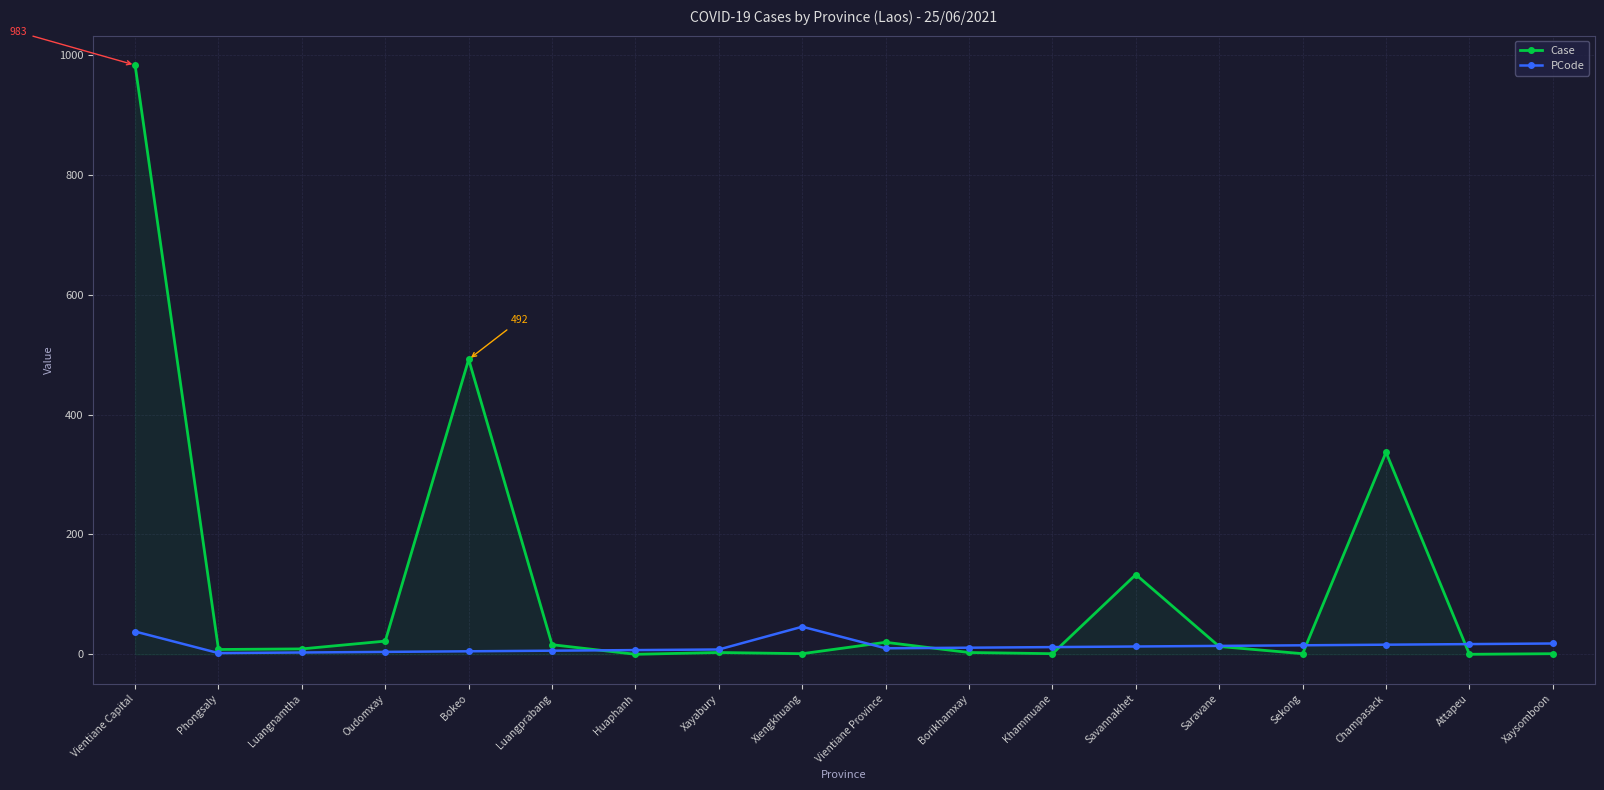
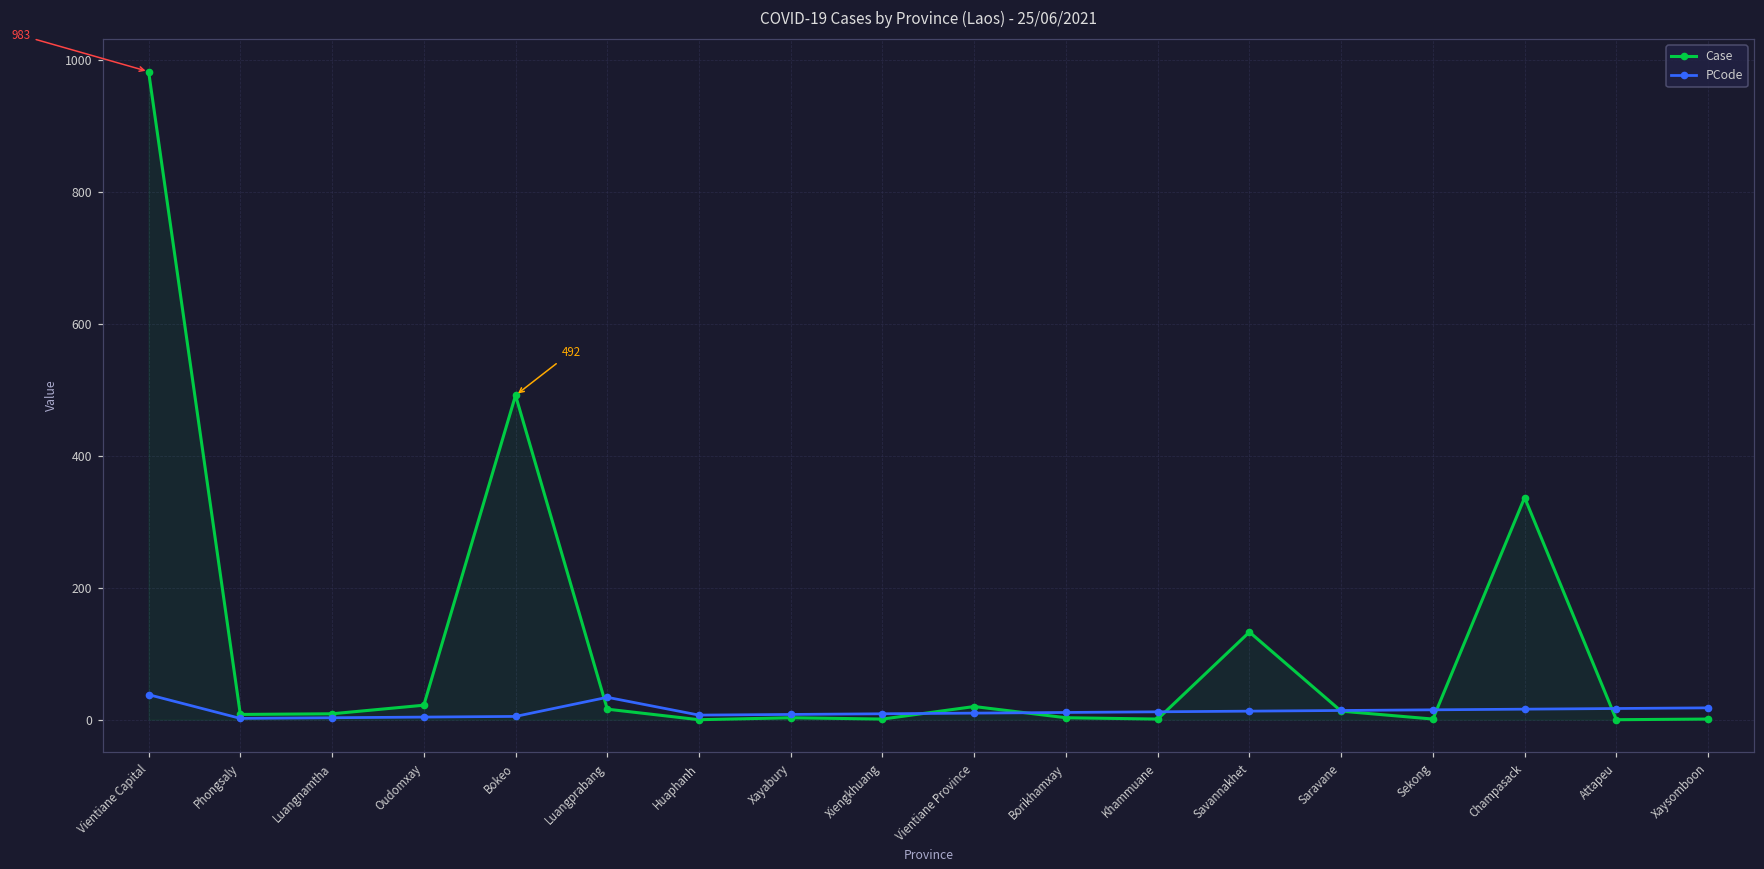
  {
    "Case": {
      "Vientiane Capital": 983,
      "Bokeo": 492
    },
    "PCode": {
      "Vientiane Capital": 40,
      "Phongsaly": 0,
      "Luangnamtha": 0,
      "Oudomxay": 0,
      "Bokeo": 10,
-     "Luangprabang": 10,
+     "Luangprabang": 30,
      "Huaphanh": 10,
      "Xayabury": 10,
-     "Xiengkhuang": 50,
+     "Xiengkhuang": 10,
      "Vientiane Province": 10,
      "Borikhamxay": 10,
      "Khammuane": 10,
      "Savannakhet": 10,
      "Sekong": 20,
      "Champasack": 20,
      "Attapeu": 20,
      "Xaysomboon": 20
    }
  }
